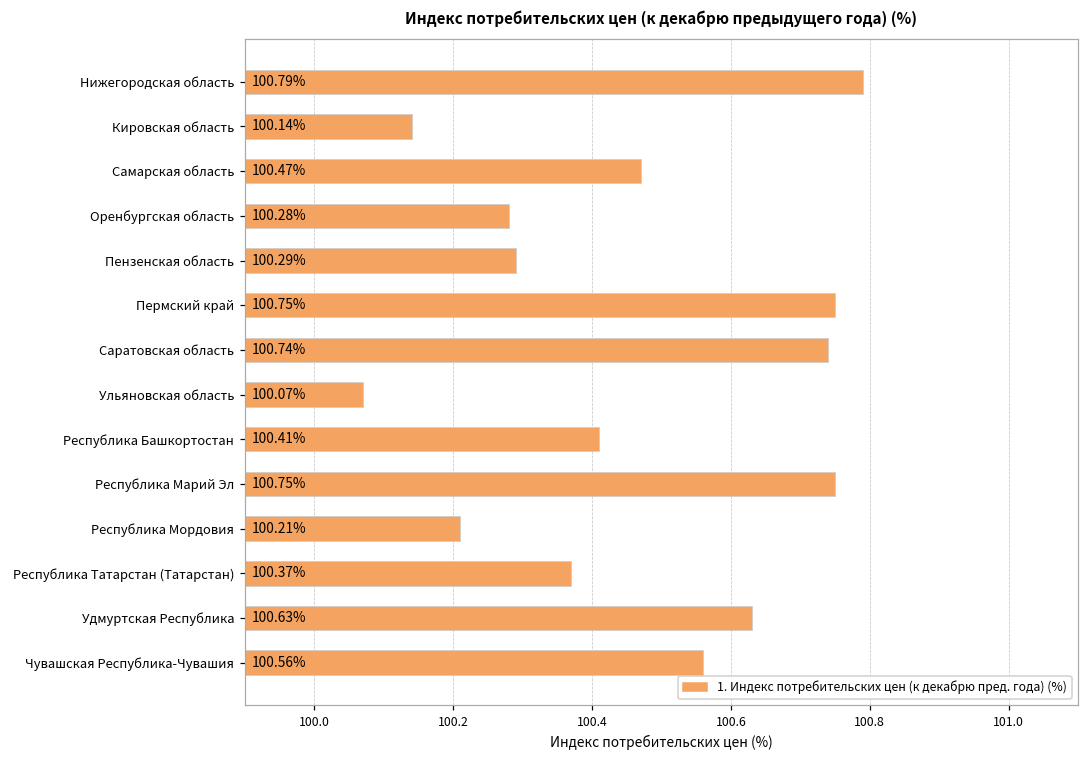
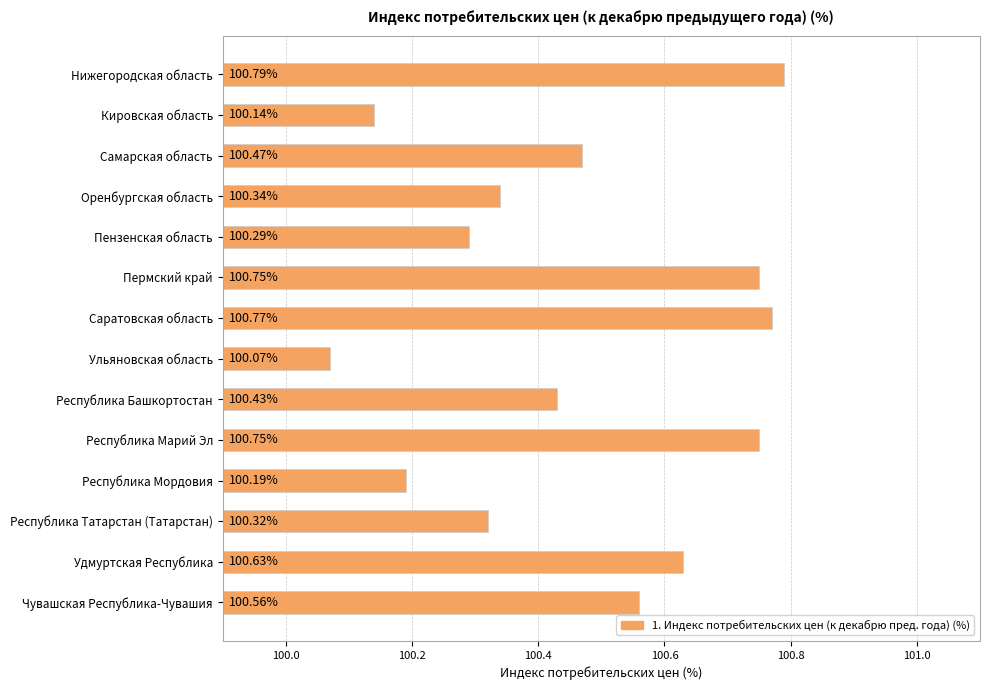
  {
    "Нижегородская область": "100.79%",
    "Кировская область": "100.14%",
    "Самарская область": "100.47%",
-   "Оренбургская область": "100.28%",
+   "Оренбургская область": "100.34%",
    "Пензенская область": "100.29%",
    "Пермский край": "100.75%",
-   "Саратовская область": "100.74%",
+   "Саратовская область": "100.77%",
    "Ульяновская область": "100.07%",
-   "Республика Башкортостан": "100.41%",
+   "Республика Башкортостан": "100.43%",
    "Республика Марий Эл": "100.75%",
-   "Республика Мордовия": "100.21%",
-   "Республика Татарстан (Татарстан)": "100.37%",
+   "Республика Мордовия": "100.19%",
+   "Республика Татарстан (Татарстан)": "100.32%",
    "Удмуртская Республика": "100.63%",
    "Чувашская Республика-Чувашия": "100.56%"
  }
